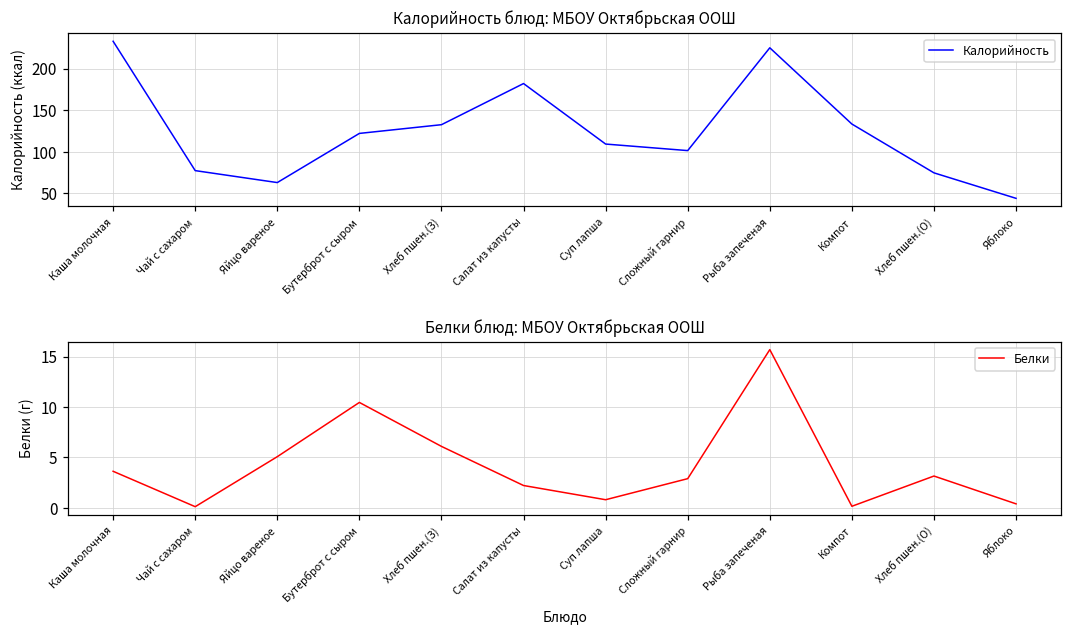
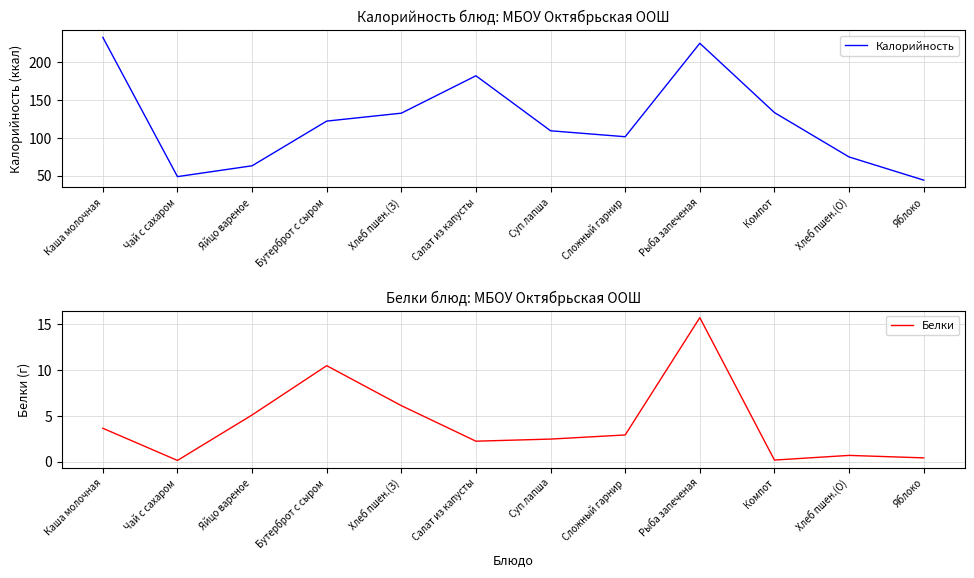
  {
    "Калорийность блюд: МБОУ Октябрьская ООШ": {
      "Каша молочная": 230,
-     "Чай с сахаром": 80,
+     "Чай с сахаром": 50,
      "Яйцо вареное": 60,
      "Бутерброт с сыром": 120,
      "Хлеб пшен.(З)": 130,
      "Салат из капусты": 180,
      "Суп лапша": 110,
      "Сложный гарнир": 100,
      "Рыба запеченая": 230,
      "Компот": 130,
      "Хлеб пшен.(О)": 70,
      "Яблоко": 40
    },
    "Белки блюд: МБОУ Октябрьская ООШ": {
      "Каша молочная": 4,
      "Чай с сахаром": 0,
      "Яйцо вареное": 5,
      "Бутерброт с сыром": 10,
      "Хлеб пшен.(З)": 6,
      "Салат из капусты": 2,
-     "Суп лапша": 1,
+     "Суп лапша": 2,
      "Сложный гарнир": 3,
      "Рыба запеченая": 16,
      "Компот": 0,
-     "Хлеб пшен.(О)": 3,
+     "Хлеб пшен.(О)": 1,
      "Яблоко": 0
    }
  }
